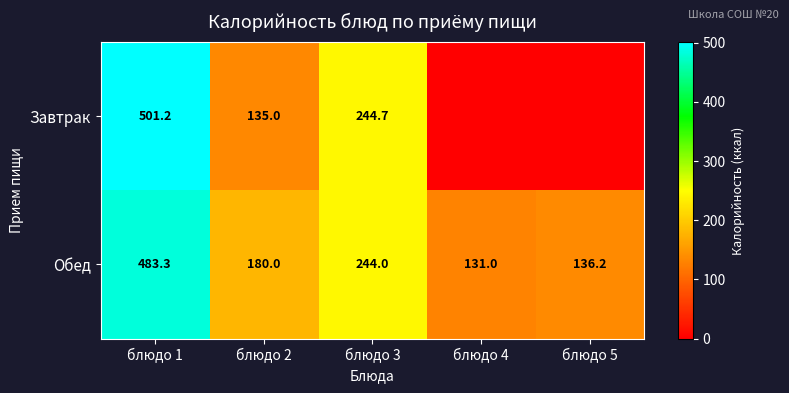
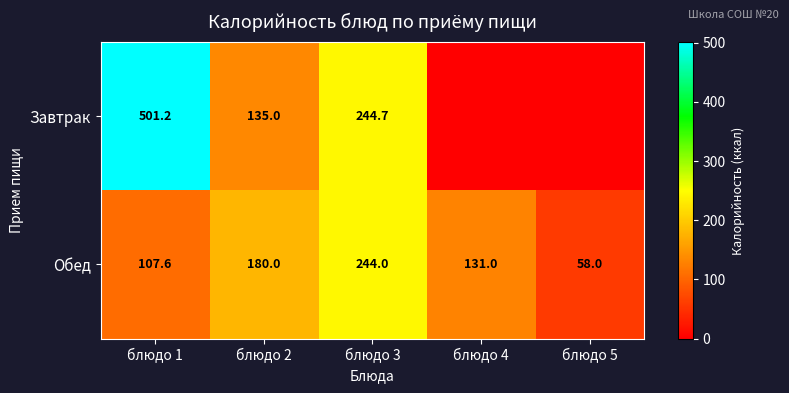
  {
    "Завтрак": {
      "блюдо 1": 501.2,
      "блюдо 2": 135.0,
      "блюдо 3": 244.7
    },
    "Обед": {
-     "блюдо 1": 483.3,
+     "блюдо 1": 107.6,
      "блюдо 2": 180.0,
      "блюдо 3": 244.0,
      "блюдо 4": 131.0,
-     "блюдо 5": 136.2
+     "блюдо 5": 58.0
    }
  }
